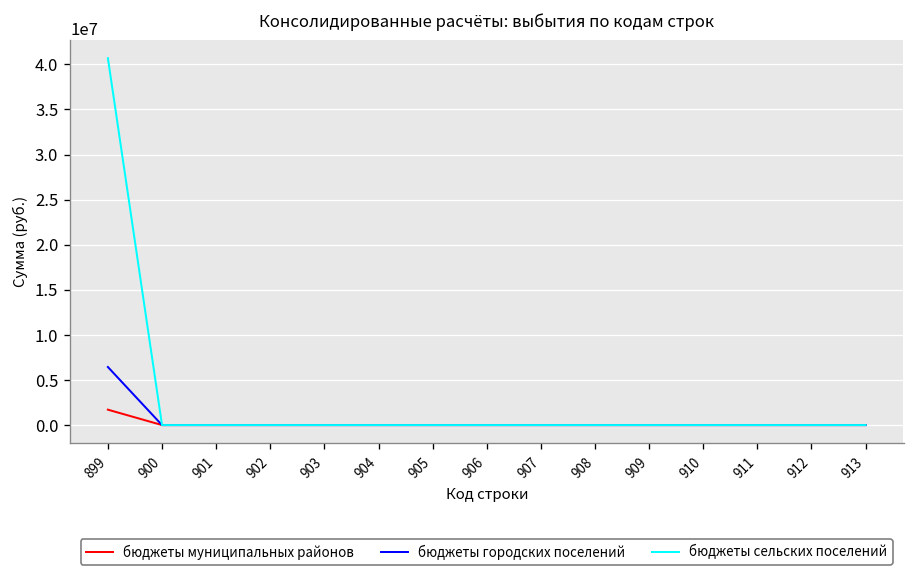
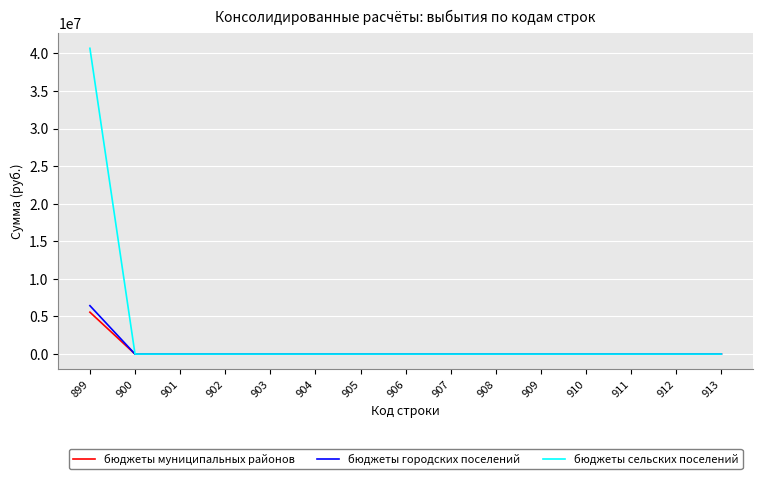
  {
    "бюджеты муниципальных районов": {
-     "899": 2000000
+     "899": 6000000
    },
    "бюджеты городских поселений": {
      "899": 6000000
    },
    "бюджеты сельских поселений": {
      "899": 41000000
    }
  }
